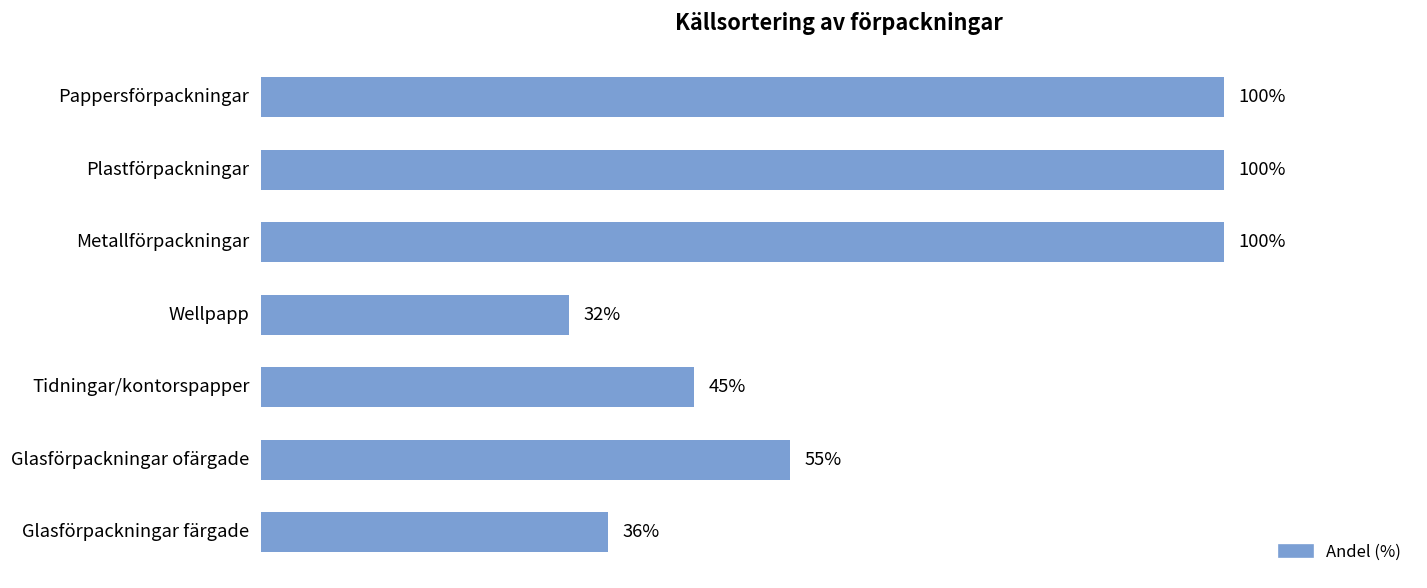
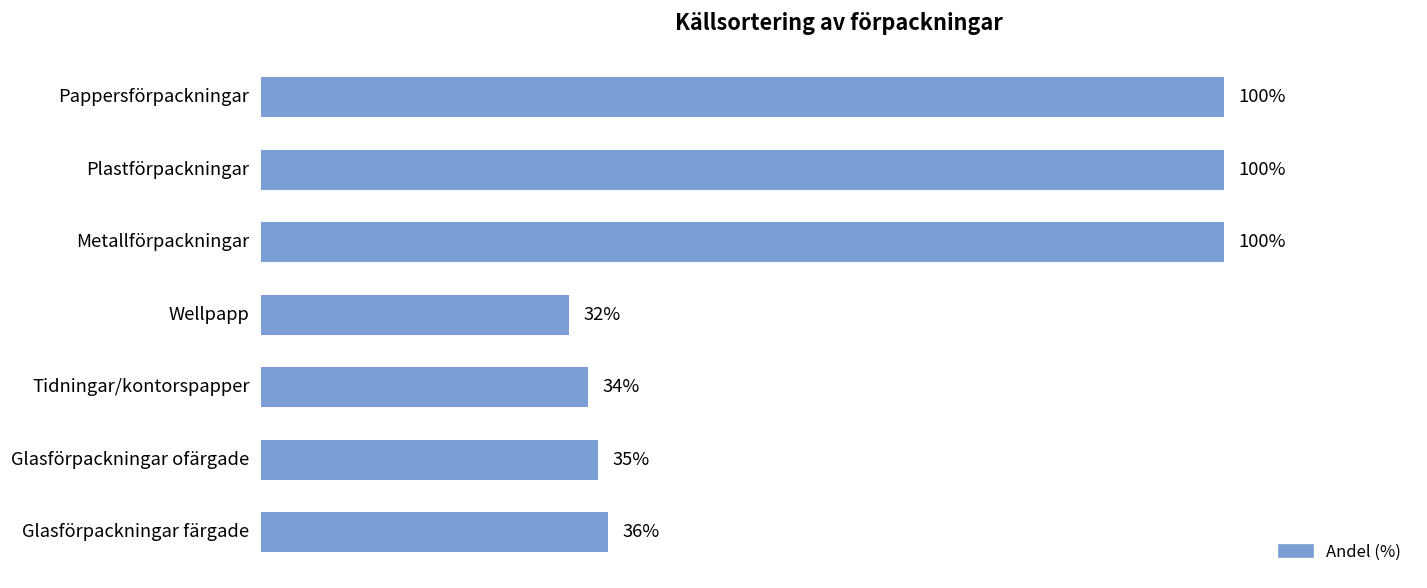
  {
    "Pappersförpackningar": "100%",
    "Plastförpackningar": "100%",
    "Metallförpackningar": "100%",
    "Wellpapp": "32%",
-   "Tidningar/kontorspapper": "45%",
-   "Glasförpackningar ofärgade": "55%",
+   "Tidningar/kontorspapper": "34%",
+   "Glasförpackningar ofärgade": "35%",
    "Glasförpackningar färgade": "36%"
  }
